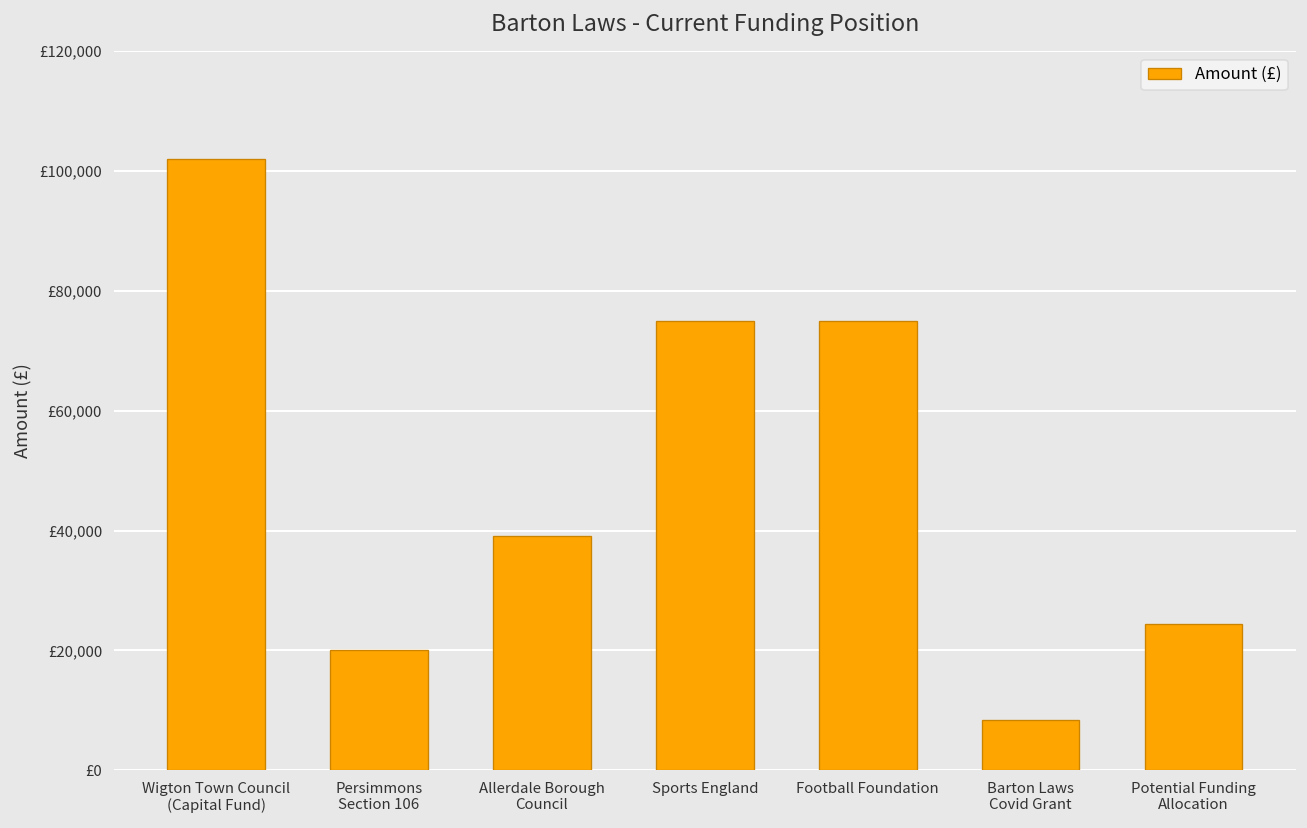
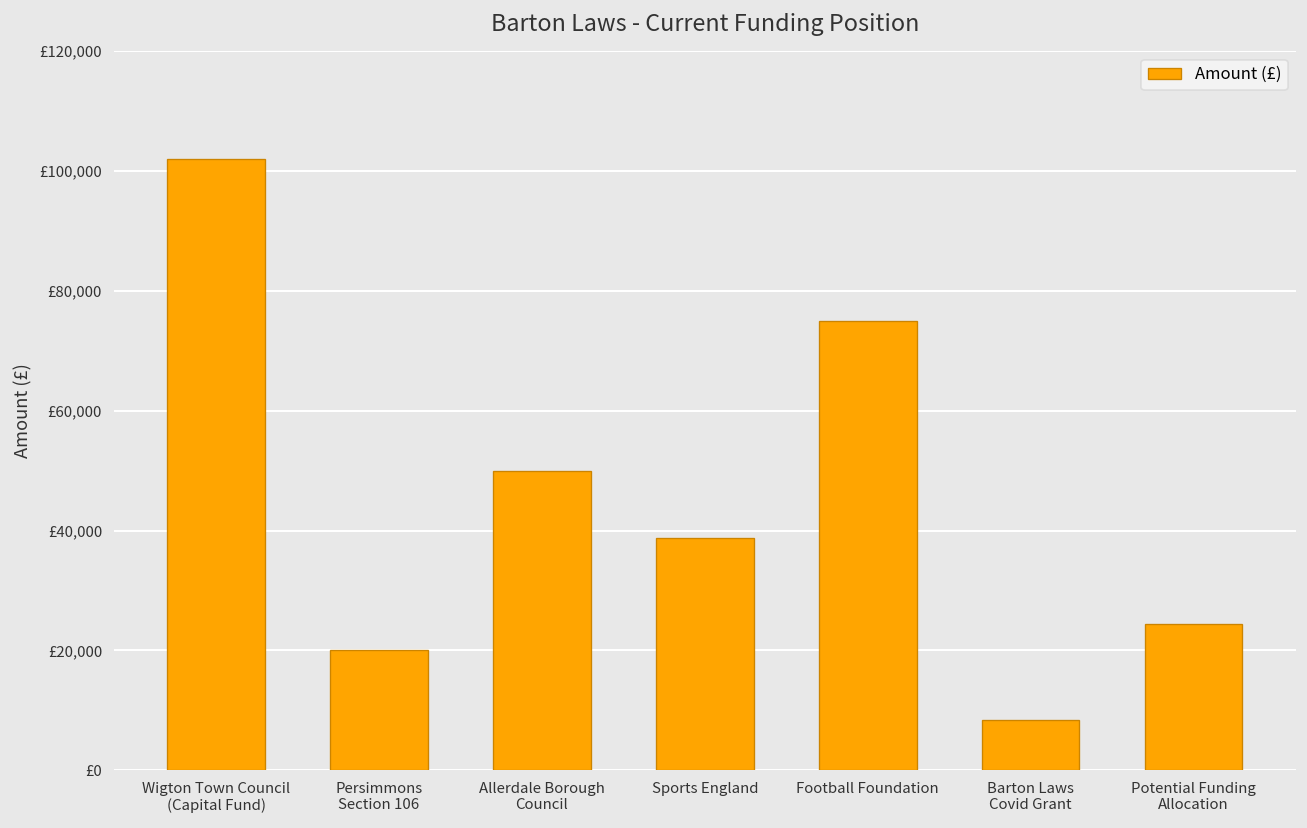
  {
    "Wigton Town Council (Capital Fund)": "£102,000",
    "Persimmons Section 106": "£20,000",
-   "Allerdale Borough Council": "£39,000",
-   "Sports England": "£75,000",
+   "Allerdale Borough Council": "£50,000",
+   "Sports England": "£39,000",
    "Football Foundation": "£75,000",
    "Barton Laws Covid Grant": "£8,000",
    "Potential Funding Allocation": "£24,000"
  }
